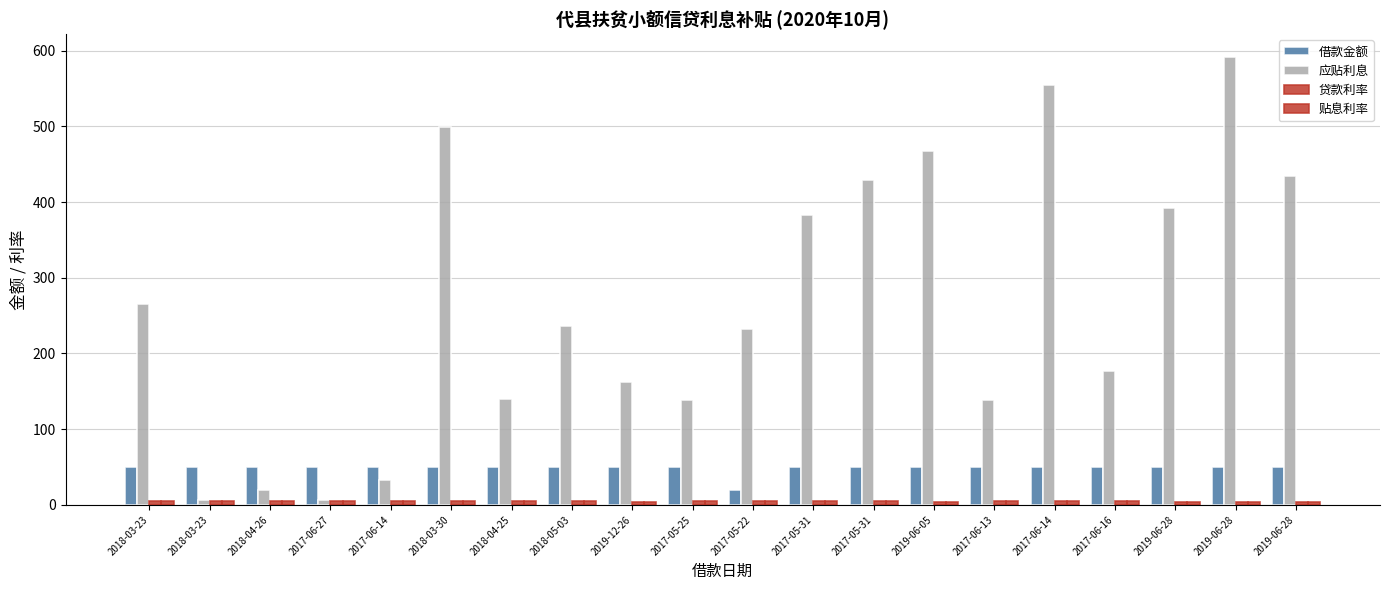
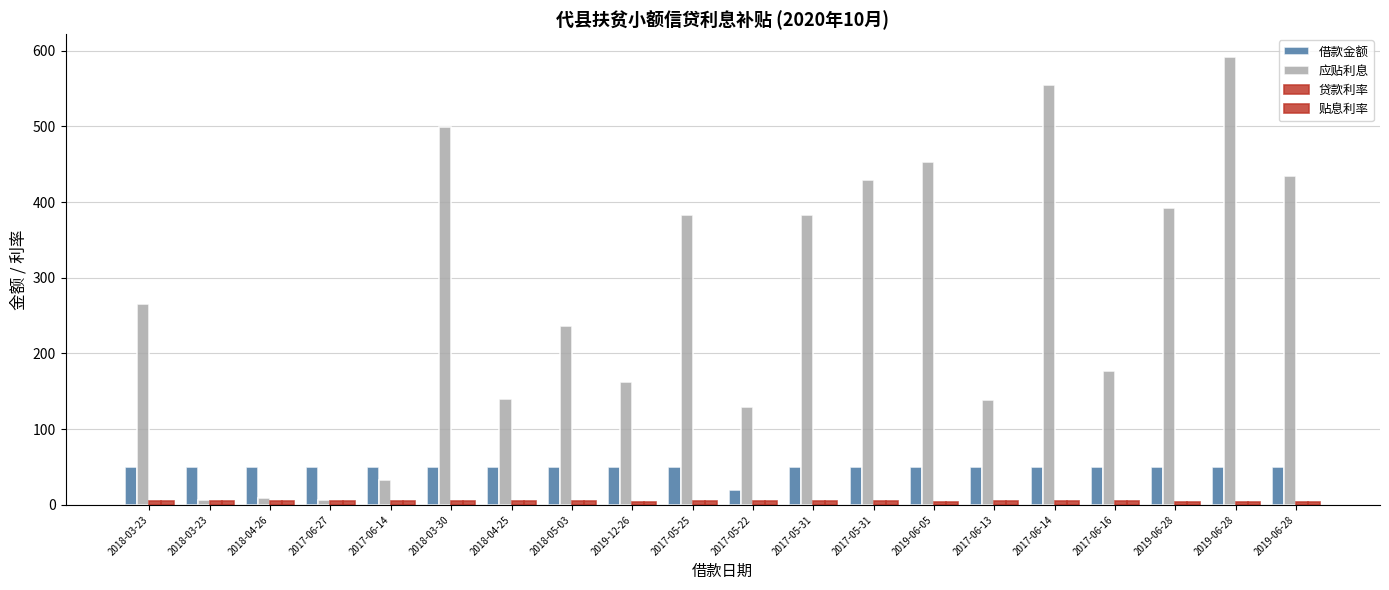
  {
    "借款金额": {
      "2018-04-26": 50,
      "2017-06-27": 50,
      "2018-03-30": 50,
      "2018-04-25": 50,
      "2018-05-03": 50,
      "2019-12-26": 50,
      "2017-05-25": 50,
      "2017-05-22": 20,
      "2019-06-05": 50,
      "2017-06-13": 50,
      "2017-06-16": 50
    },
    "应贴利息": {
-     "2018-04-26": 20,
+     "2018-04-26": 10,
      "2017-06-27": 10,
      "2018-03-30": 500,
      "2018-04-25": 140,
      "2018-05-03": 240,
      "2019-12-26": 160,
-     "2017-05-25": 140,
-     "2017-05-22": 230,
-     "2019-06-05": 470,
+     "2017-05-25": 380,
+     "2017-05-22": 130,
+     "2019-06-05": 450,
      "2017-06-13": 140,
      "2017-06-16": 180
    }
  }
